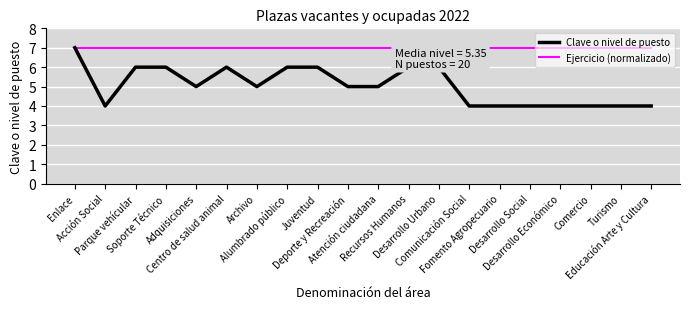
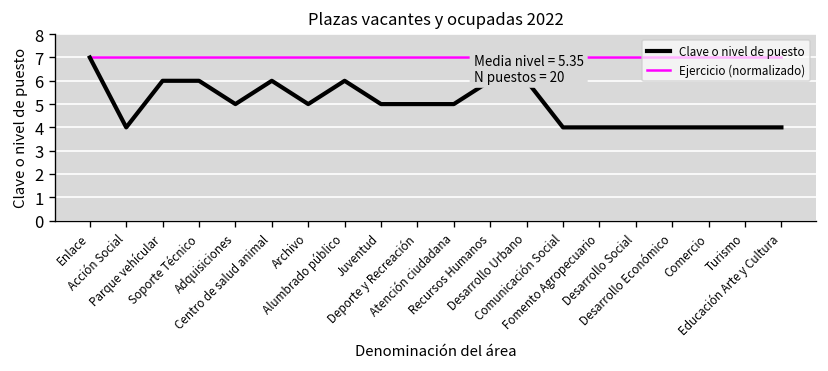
  {
    "Clave o nivel de puesto": {
      "Acción Social": 4,
      "Parque vehícular": 6,
      "Soporte Técnico": 6,
      "Adquisiciones": 5,
      "Centro de salud animal": 6,
      "Archivo": 5,
      "Alumbrado público": 6,
-     "Juventud": 6,
+     "Juventud": 5,
      "Deporte y Recreación": 5,
      "Atención ciudadana": 5,
      "Comunicación Social": 4,
      "Fomento Agropecuario": 4,
      "Desarrollo Social": 4,
      "Desarrollo Económico": 4,
      "Comercio": 4,
      "Turismo": 4,
      "Educación Arte y Cultura": 4
    },
    "Ejercicio (normalizado)": {
      "Acción Social": 7,
      "Parque vehícular": 7,
      "Soporte Técnico": 7,
      "Adquisiciones": 7,
      "Centro de salud animal": 7,
      "Archivo": 7,
      "Alumbrado público": 7,
      "Juventud": 7,
      "Deporte y Recreación": 7,
      "Atención ciudadana": 7,
      "Fomento Agropecuario": 7,
      "Desarrollo Social": 7
    }
  }
